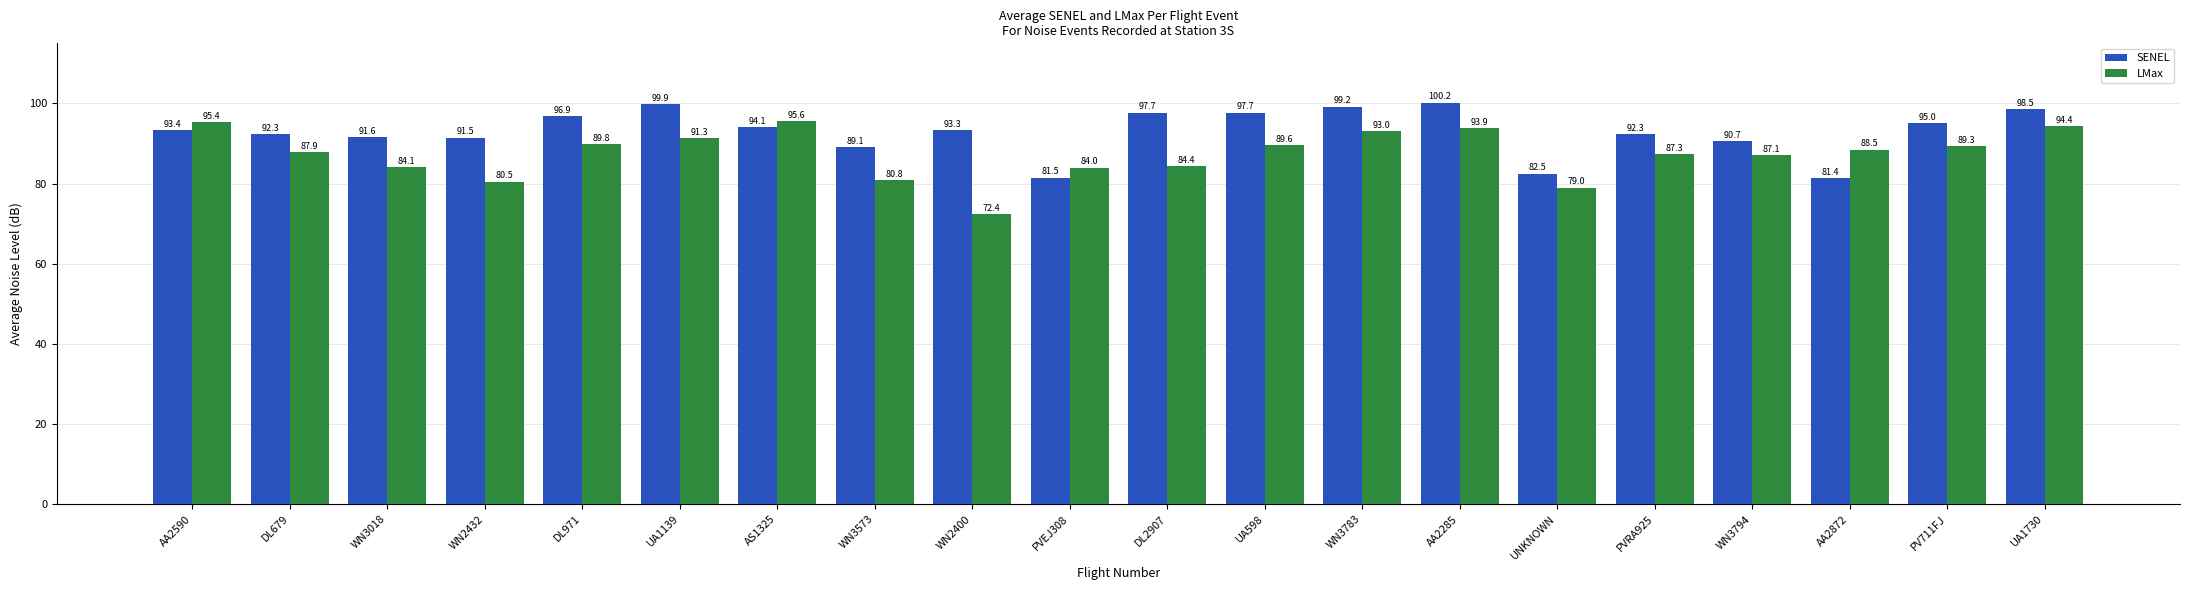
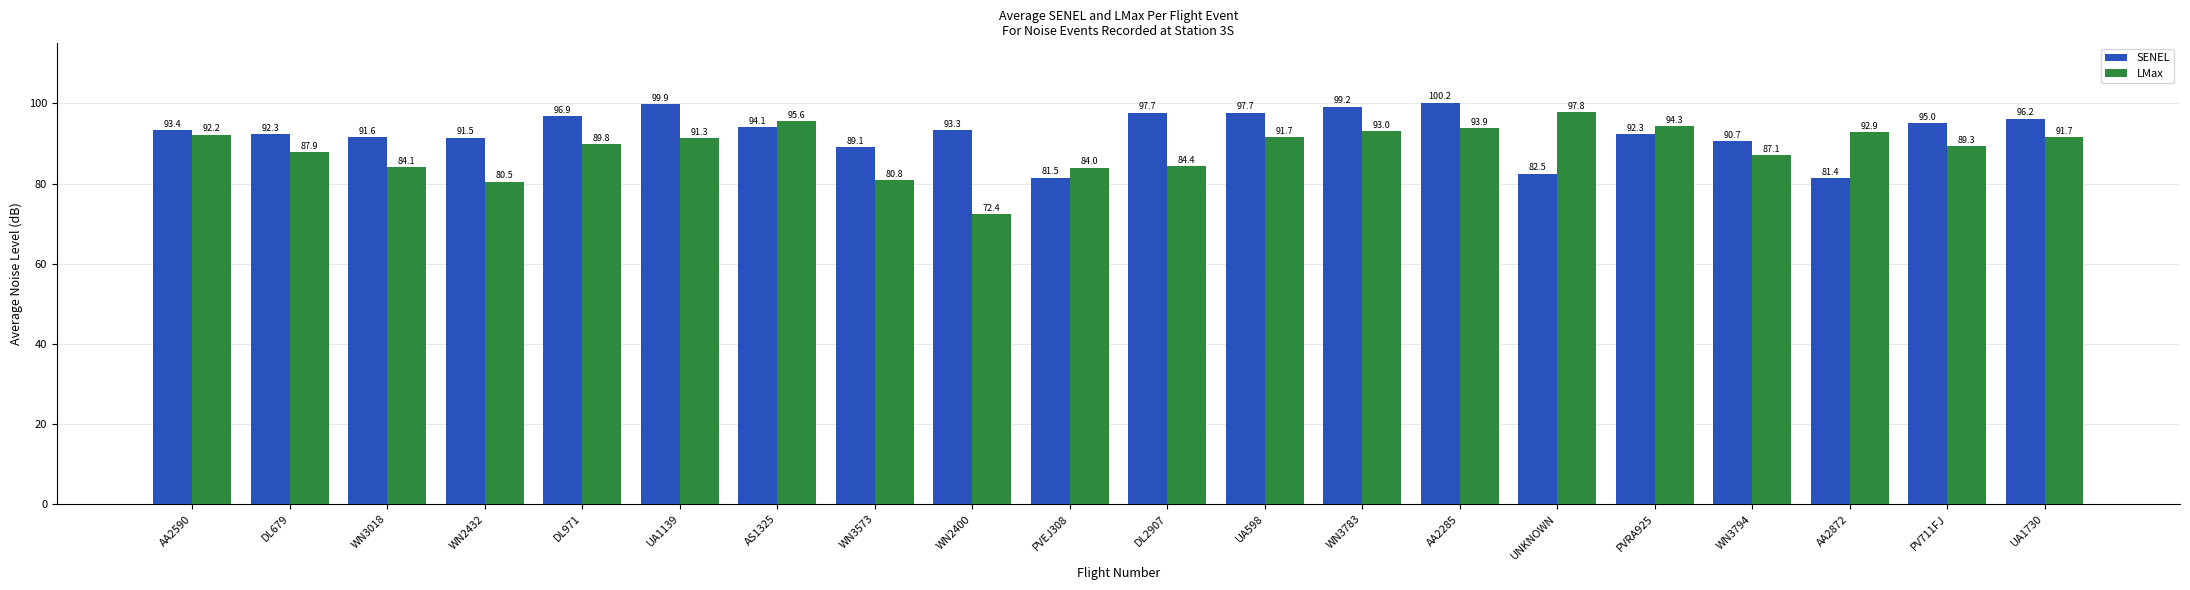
  {
    "SENEL": {
      "AA2590": 93.4,
      "DL679": 92.3,
      "WN3018": 91.6,
      "WN2432": 91.5,
      "DL971": 96.9,
      "UA1139": 99.9,
      "AS1325": 94.1,
      "WN3573": 89.1,
      "WN2400": 93.3,
      "PVEJ308": 81.5,
      "DL2907": 97.7,
      "UA598": 97.7,
      "WN3783": 99.2,
      "AA2285": 100.2,
      "UNKNOWN": 82.5,
      "PVRA925": 92.3,
      "WN3794": 90.7,
      "AA2872": 81.4,
      "PV711FJ": 95.0,
-     "UA1730": 98.5
+     "UA1730": 96.2
    },
    "LMax": {
-     "AA2590": 95.4,
+     "AA2590": 92.2,
      "DL679": 87.9,
      "WN3018": 84.1,
      "WN2432": 80.5,
      "DL971": 89.8,
      "UA1139": 91.3,
      "AS1325": 95.6,
      "WN3573": 80.8,
      "WN2400": 72.4,
      "PVEJ308": 84.0,
      "DL2907": 84.4,
-     "UA598": 89.6,
+     "UA598": 91.7,
      "WN3783": 93.0,
      "AA2285": 93.9,
-     "UNKNOWN": 79.0,
-     "PVRA925": 87.3,
+     "UNKNOWN": 97.8,
+     "PVRA925": 94.3,
      "WN3794": 87.1,
-     "AA2872": 88.5,
+     "AA2872": 92.9,
      "PV711FJ": 89.3,
-     "UA1730": 94.4
+     "UA1730": 91.7
    }
  }
